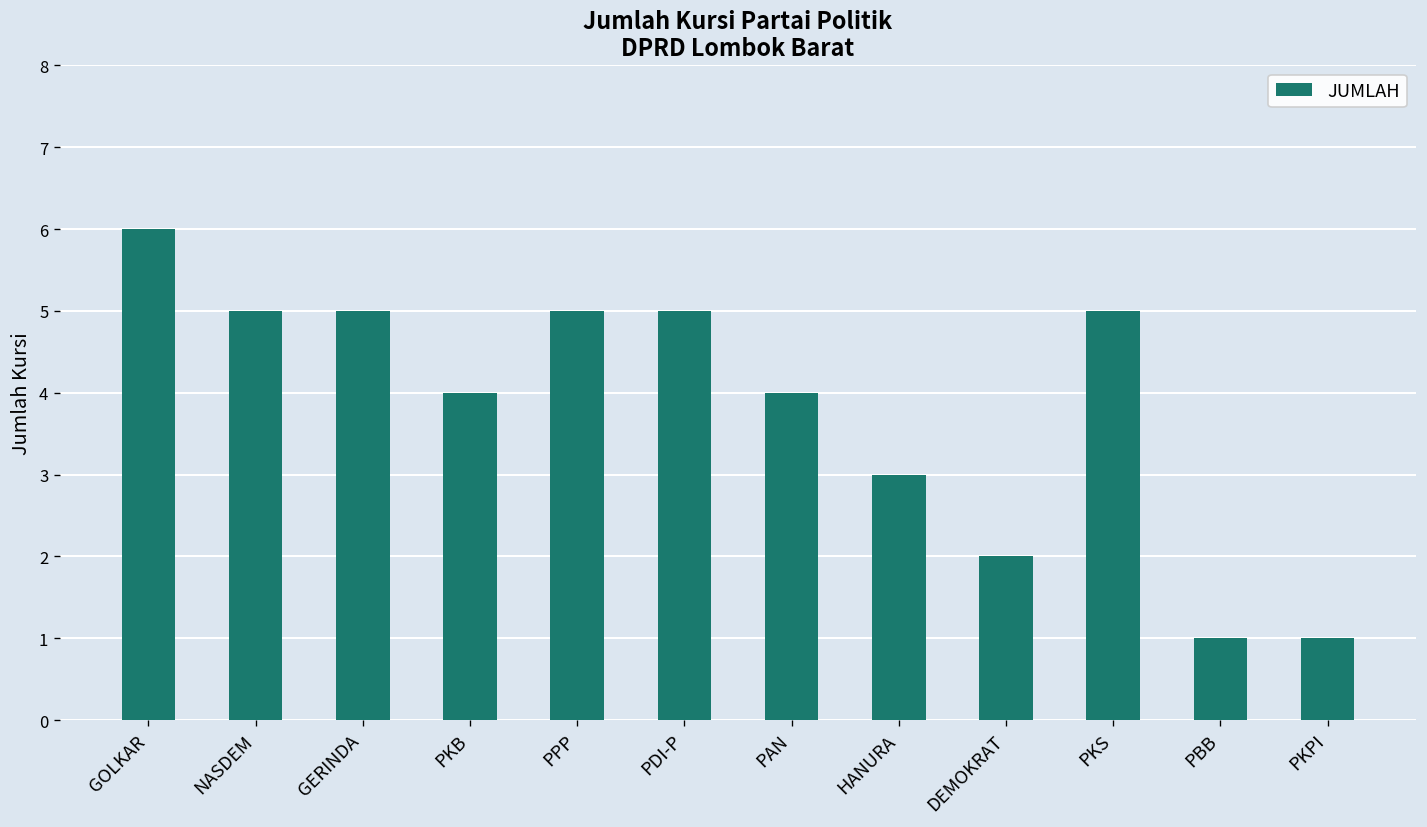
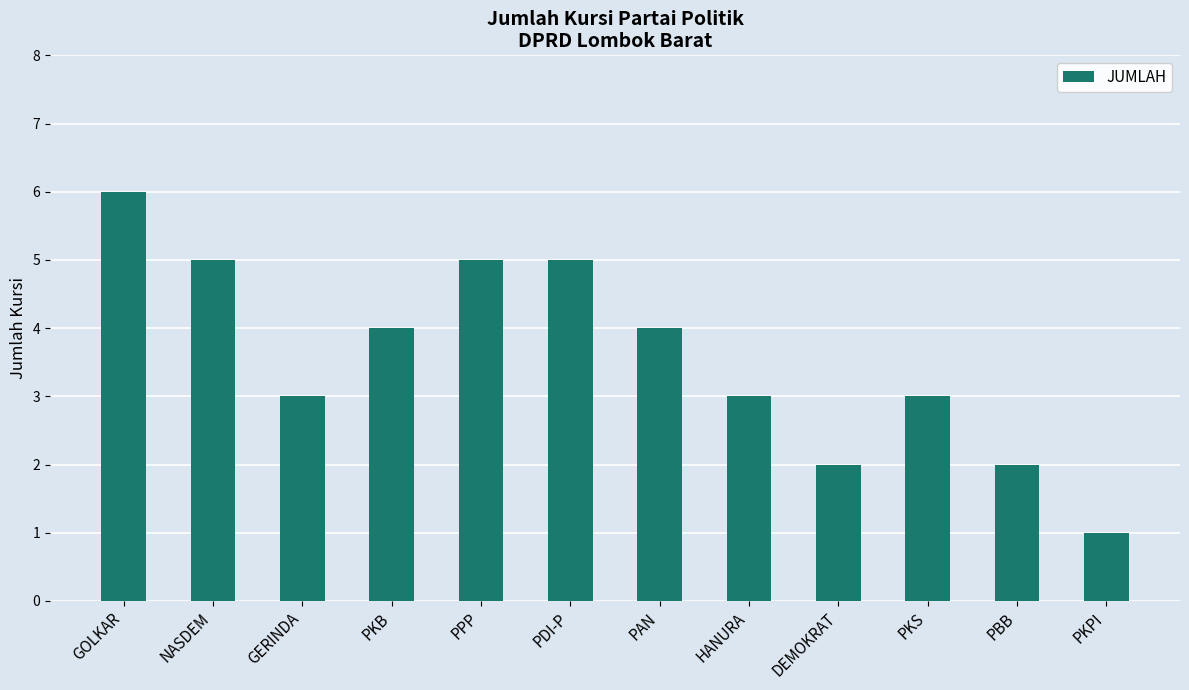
  {
    "GOLKAR": 6,
    "NASDEM": 5,
-   "GERINDA": 5,
+   "GERINDA": 3,
    "PKB": 4,
    "PPP": 5,
    "PDI-P": 5,
    "PAN": 4,
    "HANURA": 3,
    "DEMOKRAT": 2,
-   "PKS": 5,
-   "PBB": 1,
+   "PKS": 3,
+   "PBB": 2,
    "PKPI": 1
  }
